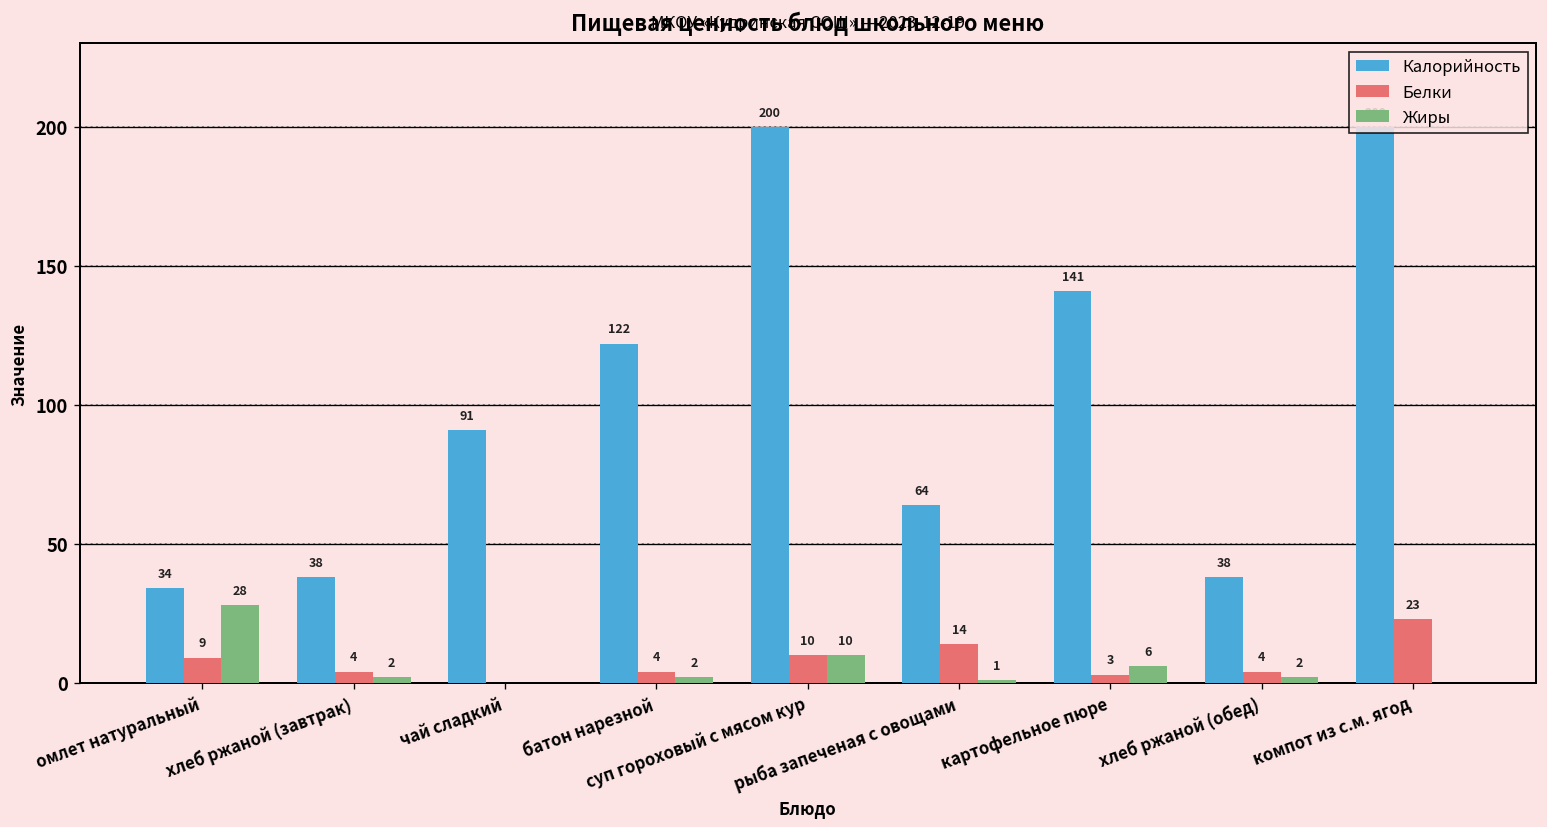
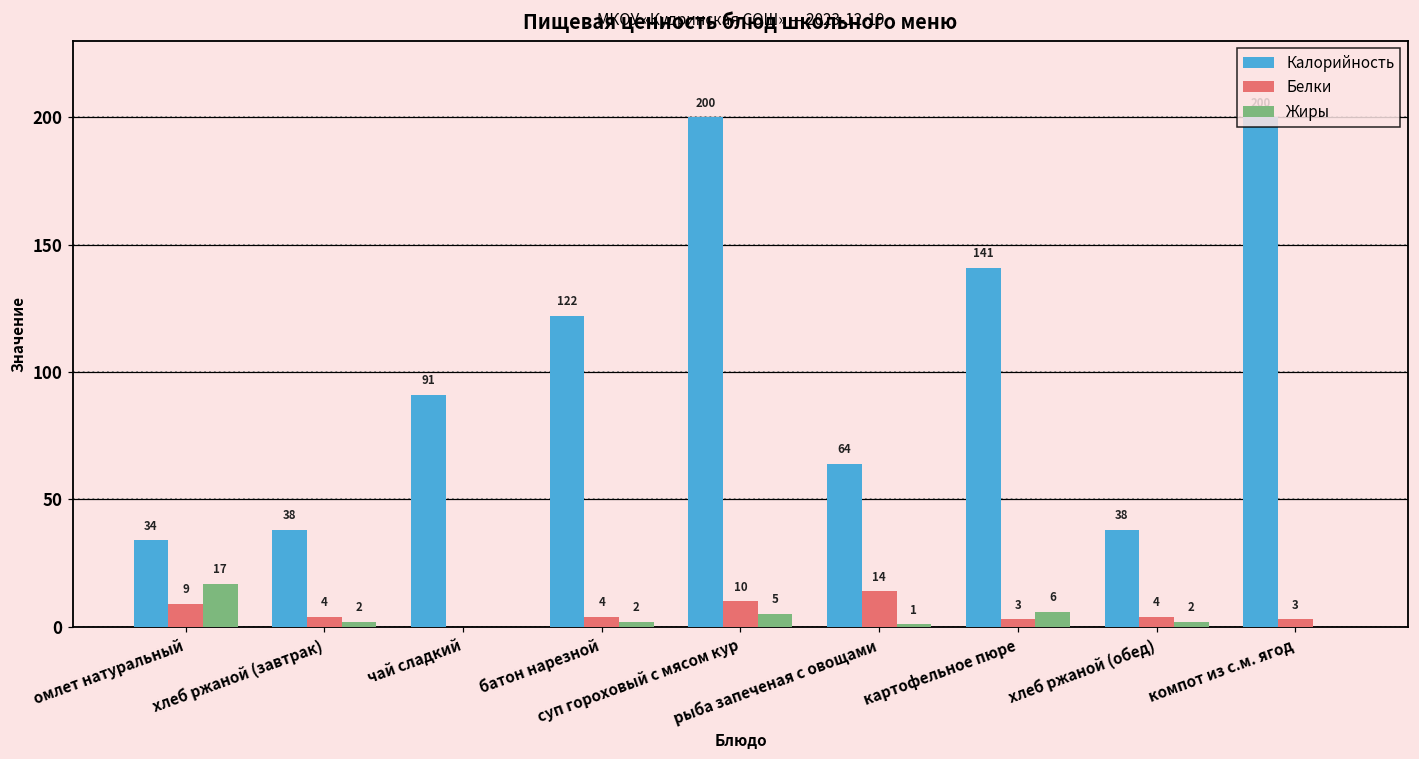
  {
    "Калорийность": {
      "омлет натуральный": 34,
      "хлеб ржаной (завтрак)": 38,
      "чай сладкий": 91,
      "батон нарезной": 122,
      "суп гороховый с мясом кур": 200,
      "рыба запеченая с овощами": 64,
      "картофельное пюре": 141,
      "хлеб ржаной (обед)": 38
    },
    "Белки": {
      "омлет натуральный": 9,
      "хлеб ржаной (завтрак)": 4,
      "батон нарезной": 4,
      "суп гороховый с мясом кур": 10,
      "рыба запеченая с овощами": 14,
      "картофельное пюре": 3,
      "хлеб ржаной (обед)": 4,
-     "компот из с.м. ягод": 23
+     "компот из с.м. ягод": 3
    },
    "Жиры": {
-     "омлет натуральный": 28,
+     "омлет натуральный": 17,
      "хлеб ржаной (завтрак)": 2,
      "батон нарезной": 2,
-     "суп гороховый с мясом кур": 10,
+     "суп гороховый с мясом кур": 5,
      "рыба запеченая с овощами": 1,
      "картофельное пюре": 6,
      "хлеб ржаной (обед)": 2
    }
  }
